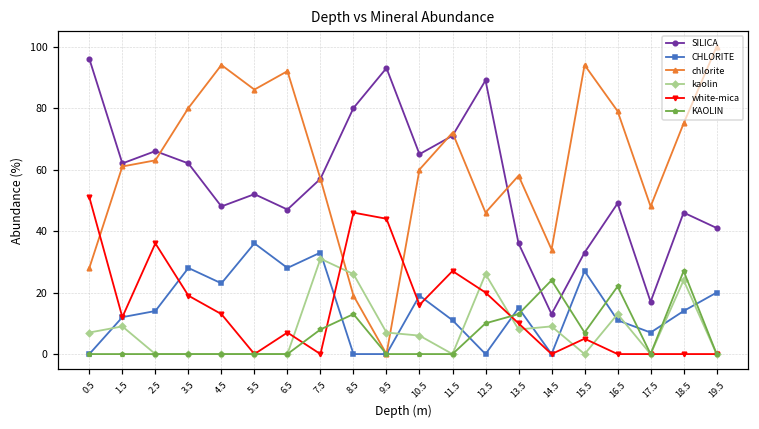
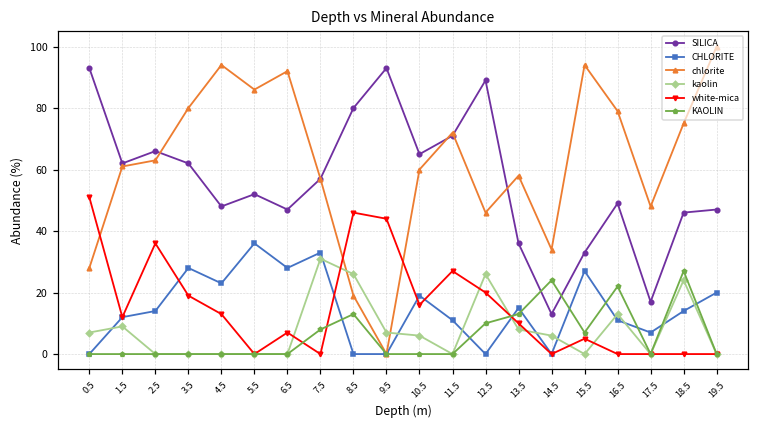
  {
    "SILICA": {
-     "0.5": 96,
+     "0.5": 93,
      "1.5": 62,
      "2.5": 66,
      "3.5": 62,
      "4.5": 48,
      "5.5": 52,
      "6.5": 47,
      "8.5": 80,
      "9.5": 93,
      "10.5": 65,
      "11.5": 71,
      "12.5": 89,
      "13.5": 36,
      "14.5": 13,
      "15.5": 33,
      "16.5": 49,
      "17.5": 17,
      "18.5": 46,
-     "19.5": 41
+     "19.5": 47
    },
    "CHLORITE": {
      "2.5": 14,
      "3.5": 28,
      "4.5": 23,
      "5.5": 36,
      "6.5": 28,
      "7.5": 33,
      "8.5": 0,
      "10.5": 19,
      "11.5": 11,
      "12.5": 0,
      "13.5": 15,
      "15.5": 27,
      "16.5": 11,
      "17.5": 7,
      "18.5": 14,
      "19.5": 20
    },
    "chlorite": {
      "0.5": 28,
      "1.5": 61,
      "2.5": 63,
      "3.5": 80,
      "4.5": 94,
      "5.5": 86,
      "6.5": 92,
      "8.5": 19,
      "10.5": 60,
      "11.5": 72,
      "12.5": 46,
      "13.5": 58,
      "14.5": 34,
      "15.5": 94,
      "16.5": 79,
      "17.5": 48
    },
    "kaolin": {
      "0.5": 7,
      "1.5": 9,
      "7.5": 31,
      "8.5": 26,
      "9.5": 7,
      "10.5": 6,
      "12.5": 26,
      "13.5": 8,
-     "14.5": 9,
+     "14.5": 6,
      "15.5": 0,
      "16.5": 13,
      "18.5": 24
    },
    "white-mica": {
      "0.5": 51,
      "2.5": 36,
      "3.5": 19,
      "4.5": 13,
      "6.5": 7,
      "7.5": 0,
      "8.5": 46,
      "9.5": 44,
      "10.5": 16,
      "11.5": 27,
      "12.5": 20,
      "13.5": 10,
      "15.5": 5,
      "16.5": 0,
      "18.5": 0
    },
    "KAOLIN": {
      "1.5": 0,
      "7.5": 8,
      "8.5": 13,
      "10.5": 0,
      "12.5": 10,
      "13.5": 13,
      "14.5": 24,
      "15.5": 7,
      "16.5": 22,
      "18.5": 27
    }
  }
